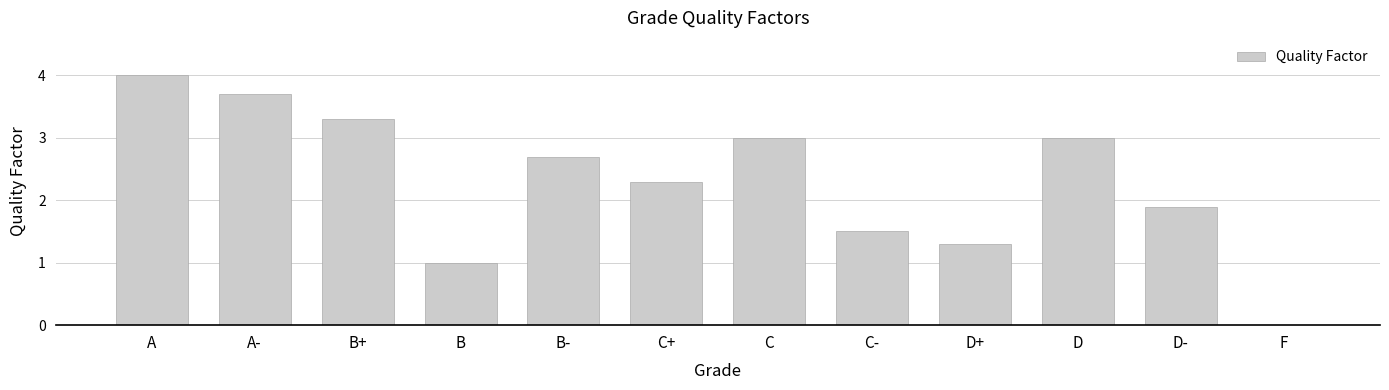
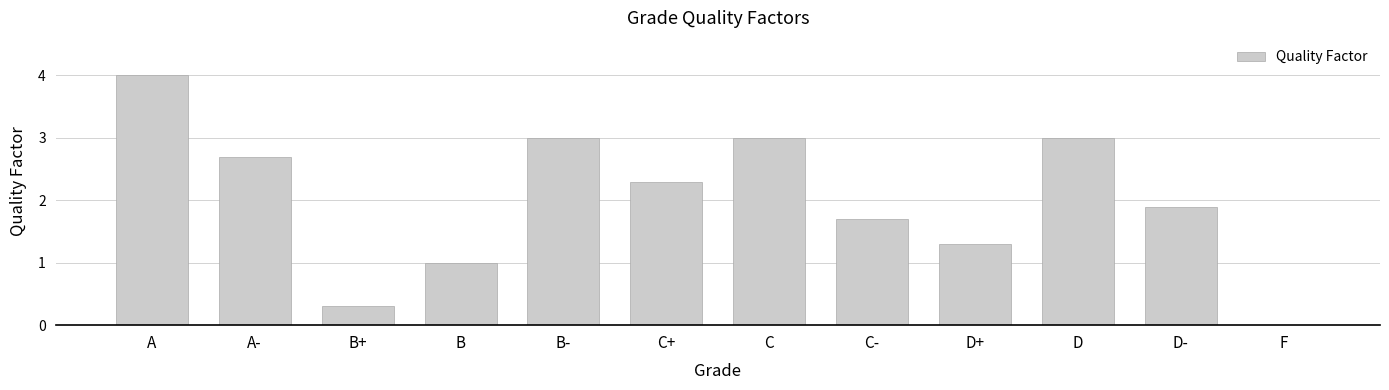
  {
    "A": 4.0,
-   "A-": 3.7,
-   "B+": 3.3,
+   "A-": 2.7,
+   "B+": 0.3,
    "B": 1.0,
-   "B-": 2.7,
+   "B-": 3.0,
    "C+": 2.3,
    "C": 3.0,
-   "C-": 1.5,
+   "C-": 1.7,
    "D+": 1.3,
    "D": 3.0,
    "D-": 1.9,
    "F": 0.0
  }
